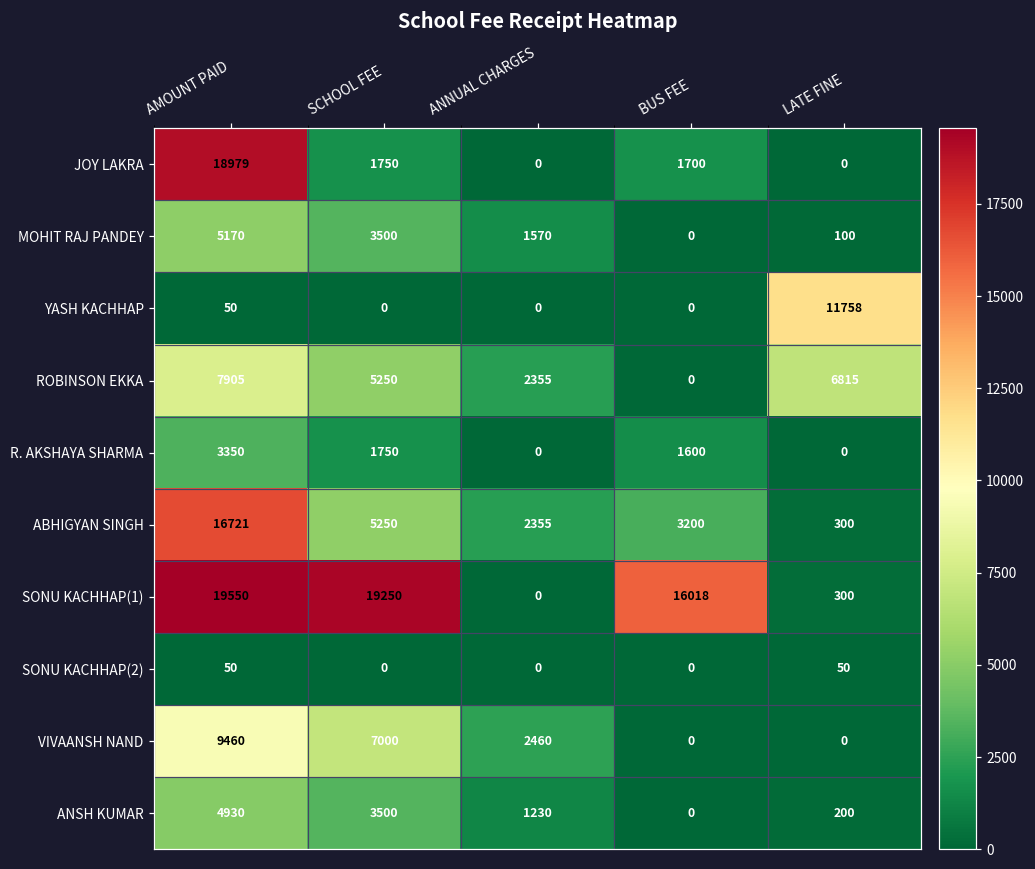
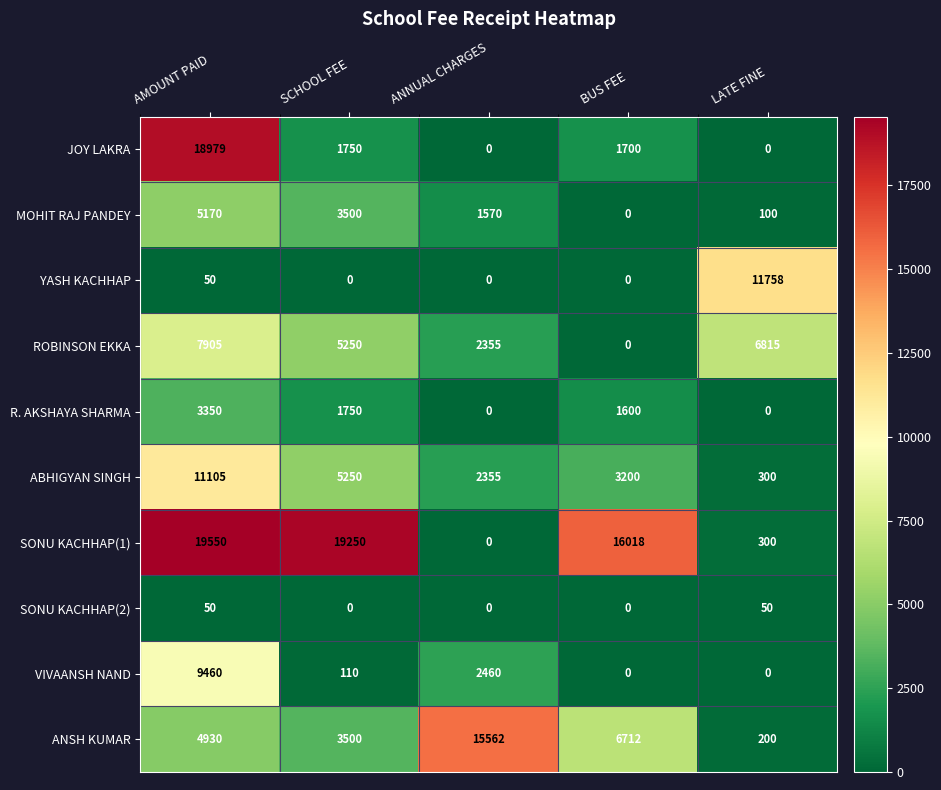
  {
    "JOY LAKRA": {
      "AMOUNT PAID": 18979,
      "SCHOOL FEE": 1750,
      "ANNUAL CHARGES": 0,
      "BUS FEE": 1700,
      "LATE FINE": 0
    },
    "MOHIT RAJ PANDEY": {
      "AMOUNT PAID": 5170,
      "SCHOOL FEE": 3500,
      "ANNUAL CHARGES": 1570,
      "BUS FEE": 0,
      "LATE FINE": 100
    },
    "YASH KACHHAP": {
      "AMOUNT PAID": 50,
      "SCHOOL FEE": 0,
      "ANNUAL CHARGES": 0,
      "BUS FEE": 0,
      "LATE FINE": 11758
    },
    "ROBINSON EKKA": {
      "AMOUNT PAID": 7905,
      "SCHOOL FEE": 5250,
      "ANNUAL CHARGES": 2355,
      "BUS FEE": 0,
      "LATE FINE": 6815
    },
    "R. AKSHAYA SHARMA": {
      "AMOUNT PAID": 3350,
      "SCHOOL FEE": 1750,
      "ANNUAL CHARGES": 0,
      "BUS FEE": 1600,
      "LATE FINE": 0
    },
    "ABHIGYAN SINGH": {
-     "AMOUNT PAID": 16721,
+     "AMOUNT PAID": 11105,
      "SCHOOL FEE": 5250,
      "ANNUAL CHARGES": 2355,
      "BUS FEE": 3200,
      "LATE FINE": 300
    },
    "SONU KACHHAP(1)": {
      "AMOUNT PAID": 19550,
      "SCHOOL FEE": 19250,
      "ANNUAL CHARGES": 0,
      "BUS FEE": 16018,
      "LATE FINE": 300
    },
    "SONU KACHHAP(2)": {
      "AMOUNT PAID": 50,
      "SCHOOL FEE": 0,
      "ANNUAL CHARGES": 0,
      "BUS FEE": 0,
      "LATE FINE": 50
    },
    "VIVAANSH NAND": {
      "AMOUNT PAID": 9460,
-     "SCHOOL FEE": 7000,
+     "SCHOOL FEE": 110,
      "ANNUAL CHARGES": 2460,
      "BUS FEE": 0,
      "LATE FINE": 0
    },
    "ANSH KUMAR": {
      "AMOUNT PAID": 4930,
      "SCHOOL FEE": 3500,
-     "ANNUAL CHARGES": 1230,
-     "BUS FEE": 0,
+     "ANNUAL CHARGES": 15562,
+     "BUS FEE": 6712,
      "LATE FINE": 200
    }
  }
